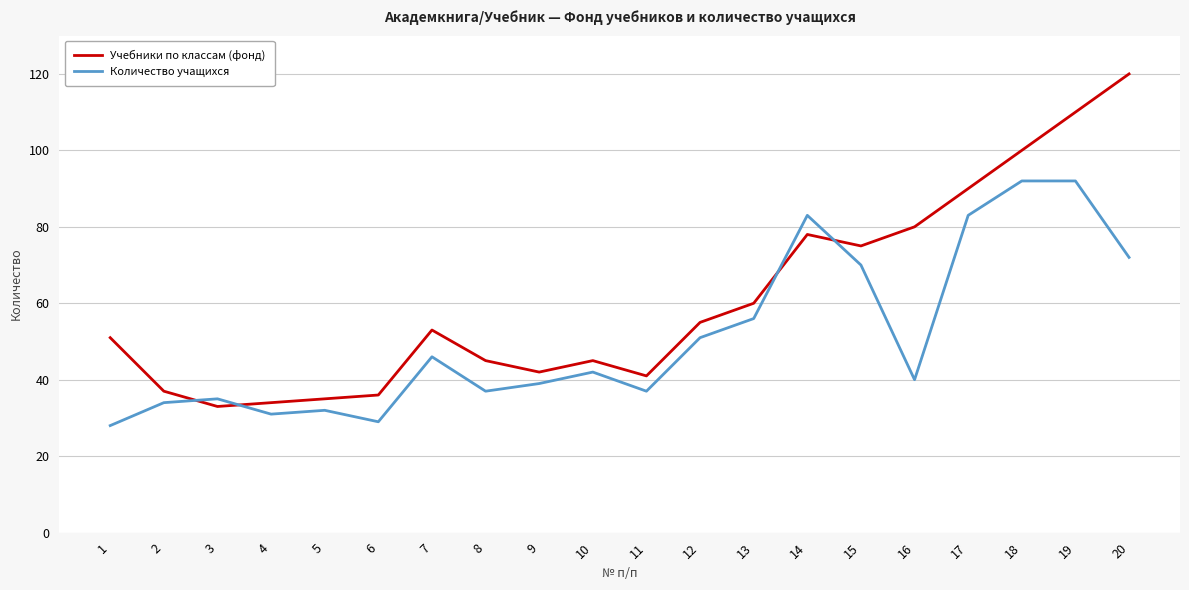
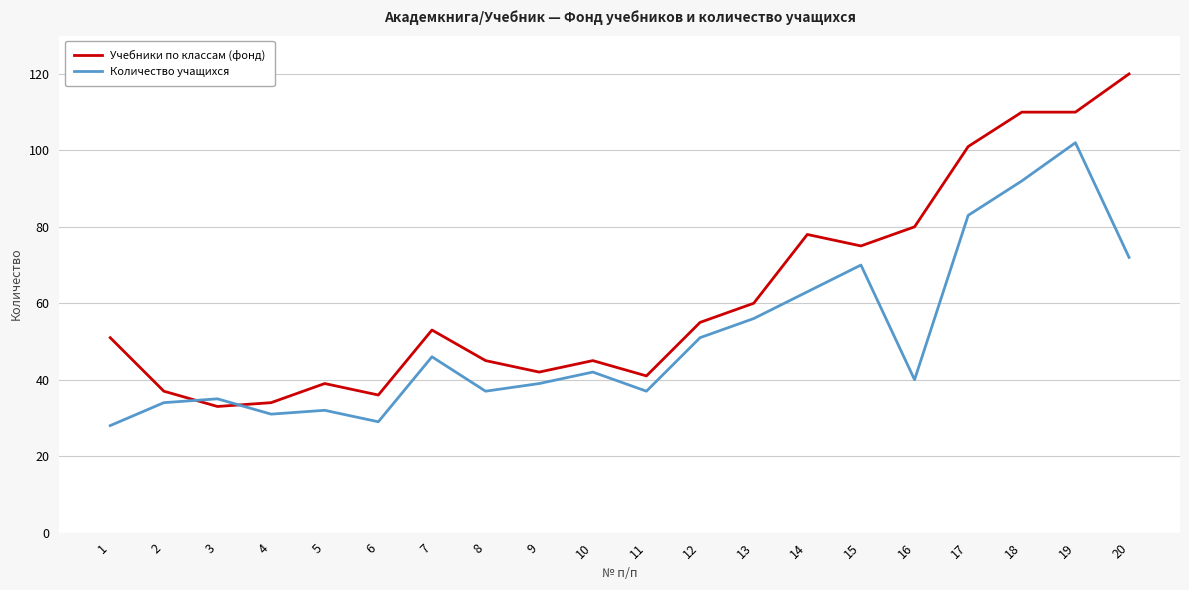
  {
    "Учебники по классам (фонд)": {
      "1": 51,
      "2": 37,
      "3": 33,
      "4": 34,
-     "5": 35,
+     "5": 39,
      "6": 36,
      "7": 53,
      "8": 45,
      "9": 42,
      "10": 45,
      "11": 41,
      "12": 55,
      "13": 60,
      "14": 78,
      "15": 75,
      "16": 80,
-     "17": 90,
-     "18": 100,
+     "17": 101,
+     "18": 110,
      "19": 110,
      "20": 120
    },
    "Количество учащихся": {
      "1": 28,
      "2": 34,
      "3": 35,
      "4": 31,
      "5": 32,
      "6": 29,
      "7": 46,
      "8": 37,
      "9": 39,
      "10": 42,
      "11": 37,
      "12": 51,
      "13": 56,
-     "14": 83,
+     "14": 63,
      "15": 70,
      "16": 40,
      "17": 83,
      "18": 92,
-     "19": 92,
+     "19": 102,
      "20": 72
    }
  }
